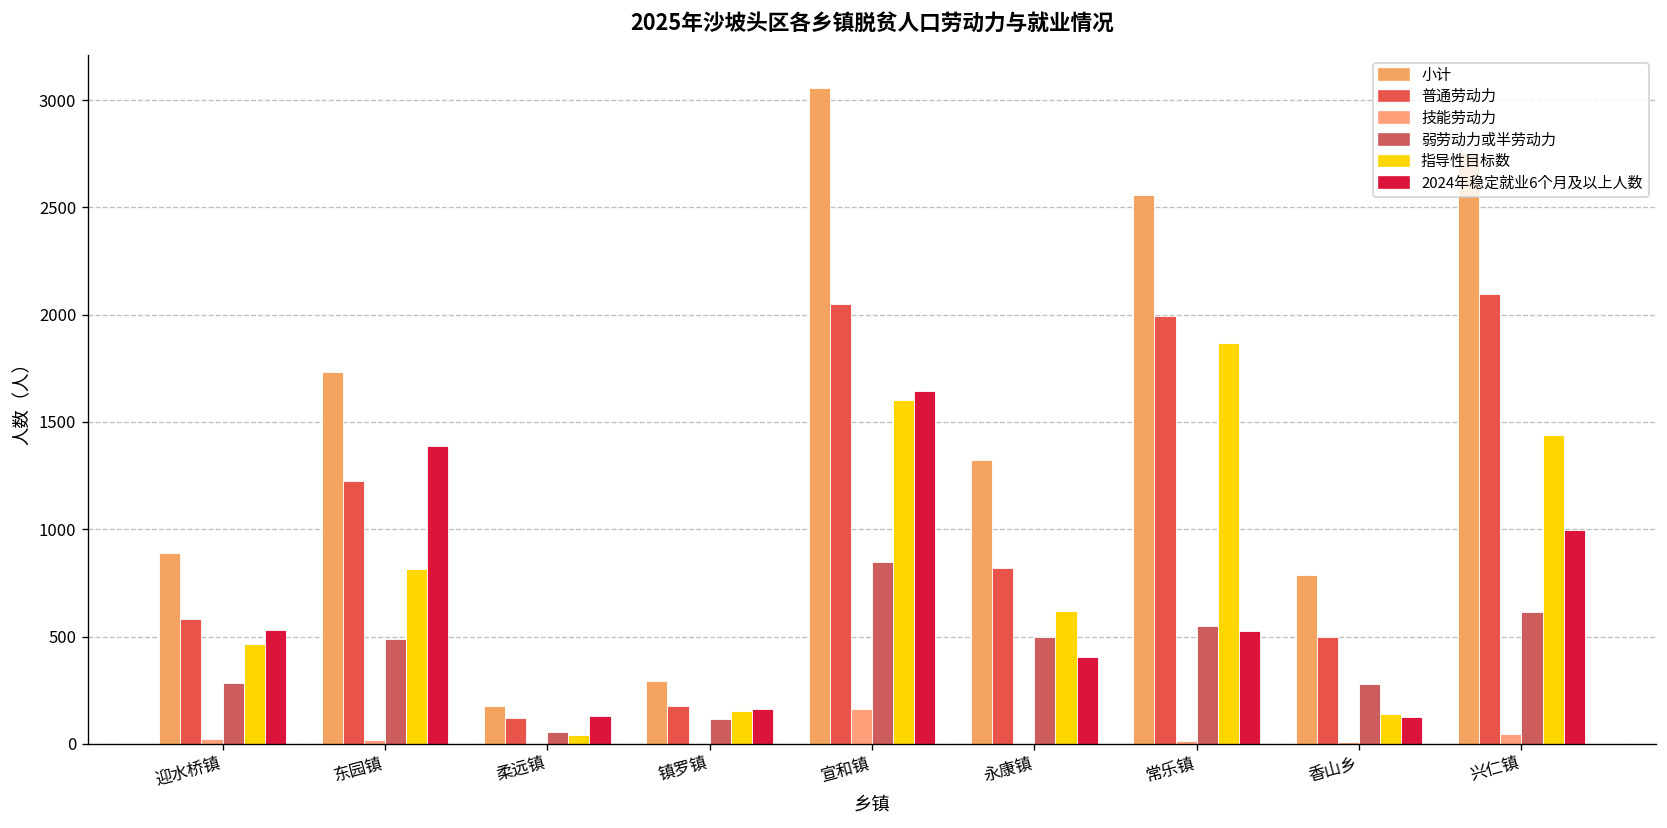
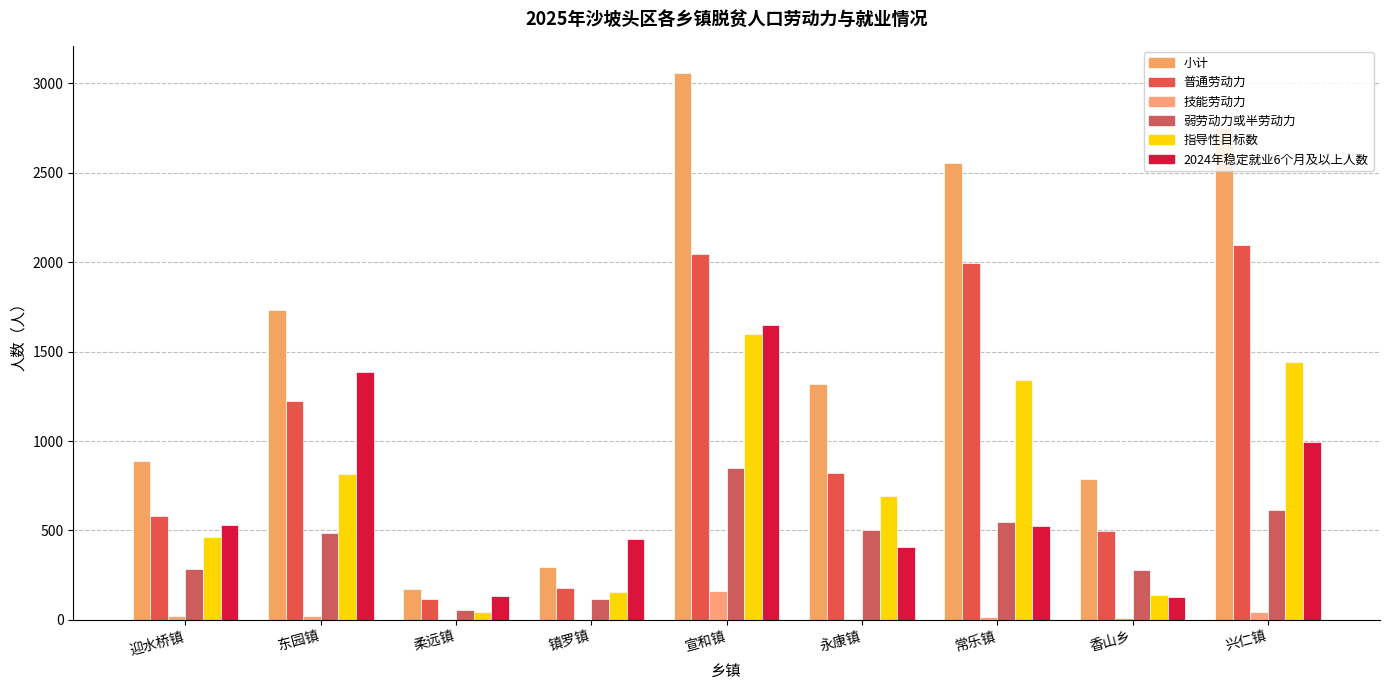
  {
    "指导性目标数": {
      "迎水桥镇": 470,
      "东园镇": 820,
      "柔远镇": 40,
      "镇罗镇": 150,
      "宣和镇": 1600,
-     "永康镇": 620,
-     "常乐镇": 1870,
+     "永康镇": 690,
+     "常乐镇": 1340,
      "香山乡": 140,
      "兴仁镇": 1440
    },
    "2024年稳定就业6个月及以上人数": {
      "迎水桥镇": 530,
      "东园镇": 1390,
      "柔远镇": 130,
-     "镇罗镇": 160,
+     "镇罗镇": 450,
      "宣和镇": 1650,
      "永康镇": 410,
      "常乐镇": 530,
      "香山乡": 130,
      "兴仁镇": 1000
    }
  }
